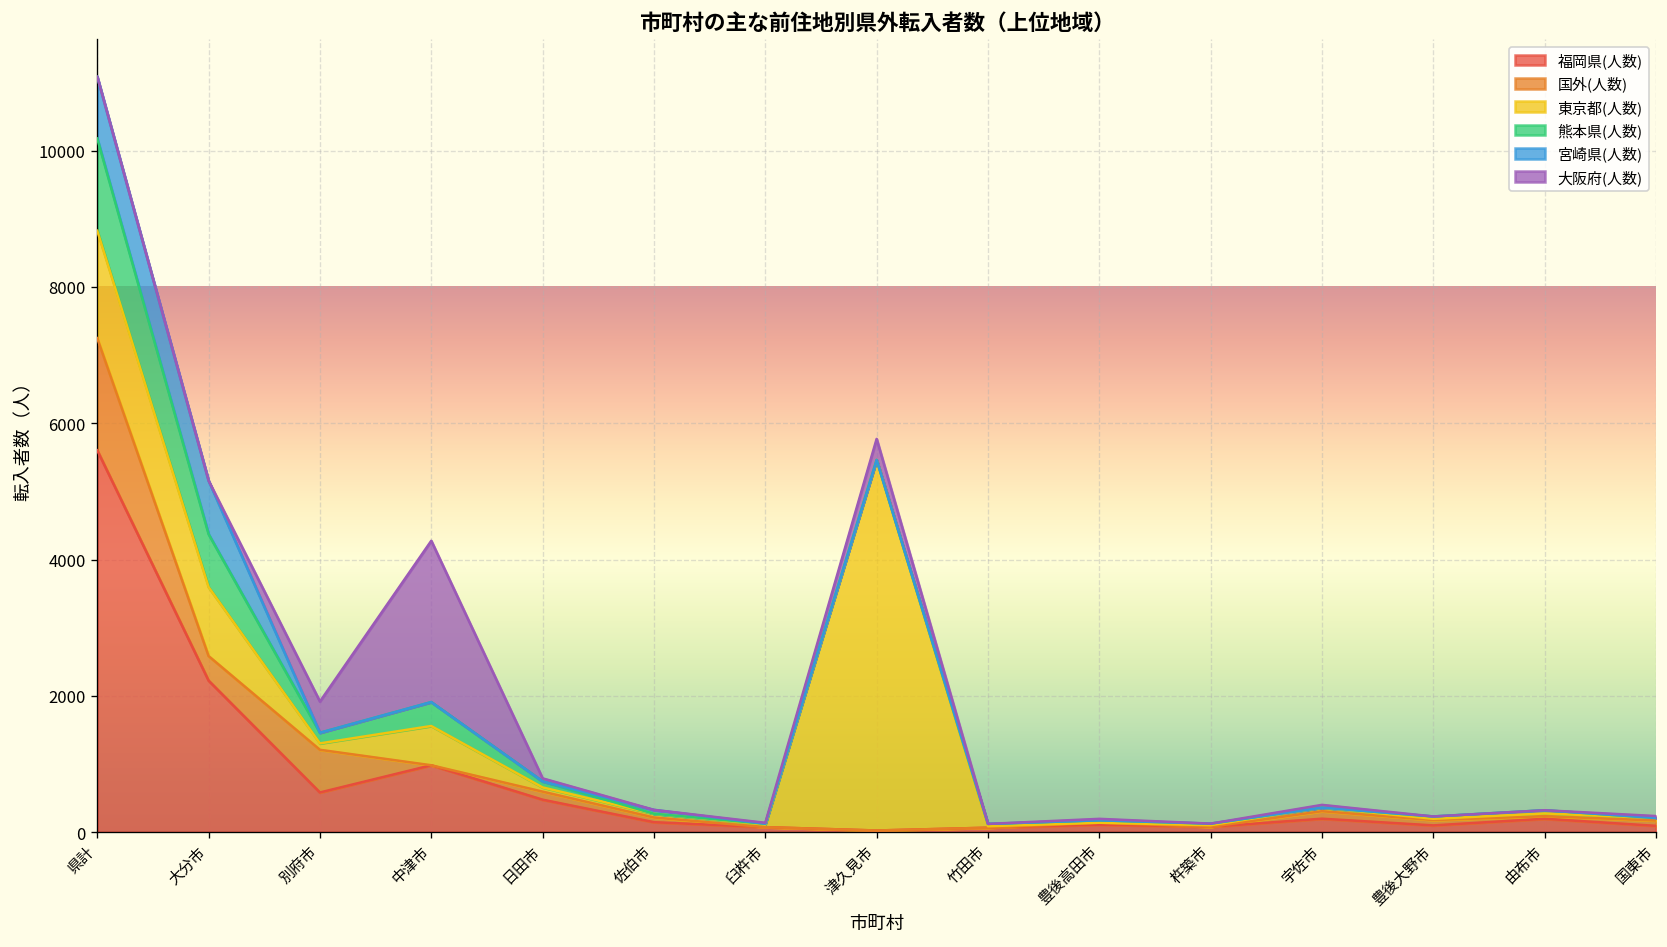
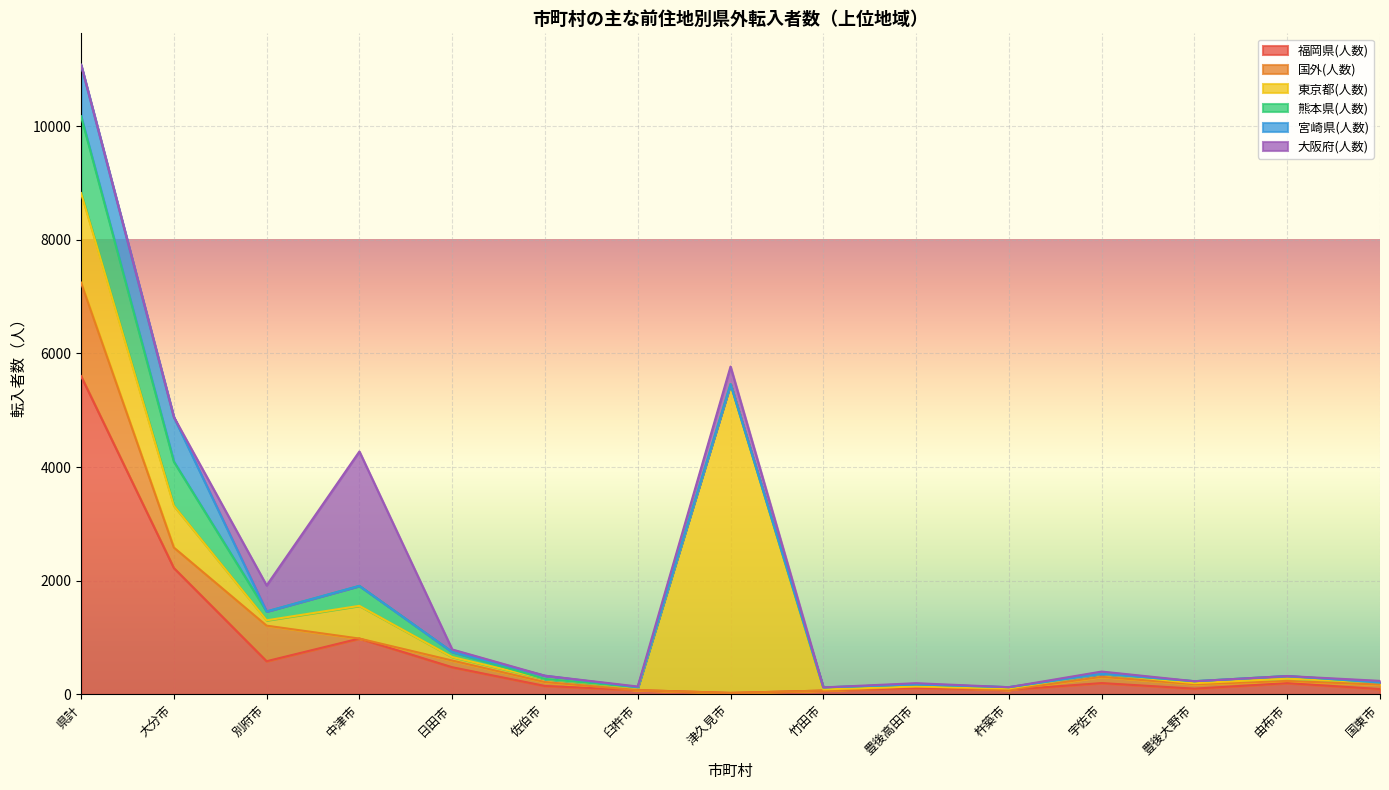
  {
    "東京都(人数)": {
      "県計": 1600,
-     "大分市": 1000,
+     "大分市": 700,
      "別府市": 100,
      "中津市": 600,
      "日田市": 100
    },
    "熊本県(人数)": {
      "県計": 1400,
      "大分市": 800
    },
    "大阪府(人数)": {
      "別府市": 500,
      "中津市": 2400,
      "津久見市": 300
    }
  }
